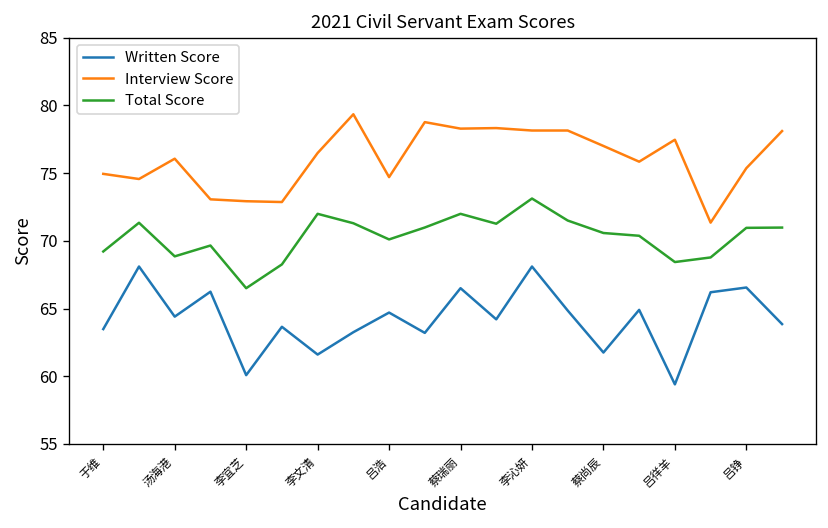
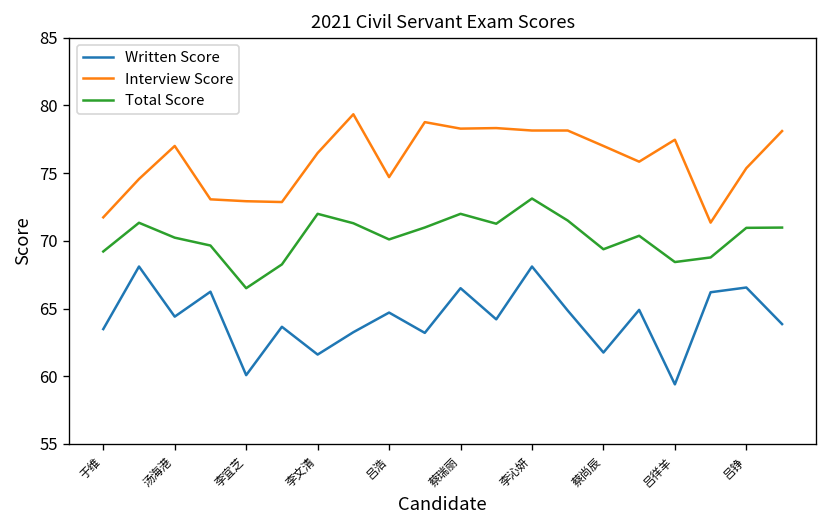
  {
    "Written Score": {
      "于维": 63.5,
      "汤海港": 64.4,
      "李宜芝": 60.1,
      "李文清": 61.6,
      "吕浩": 64.7,
      "蔡瑞丽": 66.5,
      "李沁妍": 68.1,
      "蔡尚辰": 61.8,
      "吕徉羊": 59.4,
      "吕铮": 66.6
    },
    "Interview Score": {
-     "于维": 74.9,
-     "汤海港": 76.1,
+     "于维": 71.7,
+     "汤海港": 77.0,
      "李宜芝": 72.9,
      "李文清": 76.5,
      "吕浩": 74.7,
      "蔡瑞丽": 78.3,
      "李沁妍": 78.1,
      "蔡尚辰": 77.0,
      "吕徉羊": 77.5,
      "吕铮": 75.4
    },
    "Total Score": {
      "于维": 69.2,
-     "汤海港": 68.9,
+     "汤海港": 70.2,
      "李宜芝": 66.5,
      "李文清": 72.0,
      "吕浩": 70.1,
      "蔡瑞丽": 72.0,
      "李沁妍": 73.1,
-     "蔡尚辰": 70.6,
+     "蔡尚辰": 69.4,
      "吕徉羊": 68.4,
      "吕铮": 71.0
    }
  }
